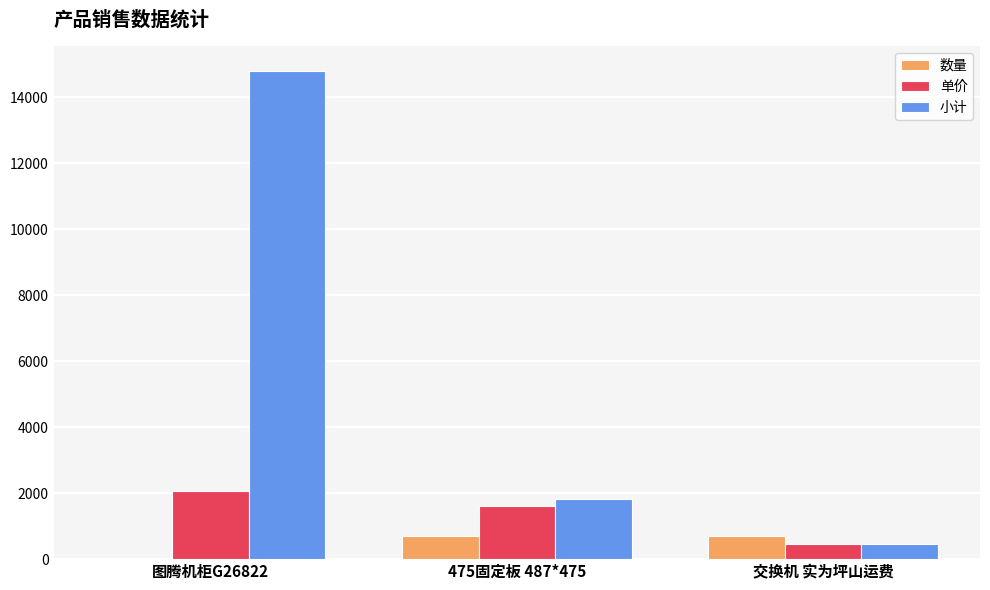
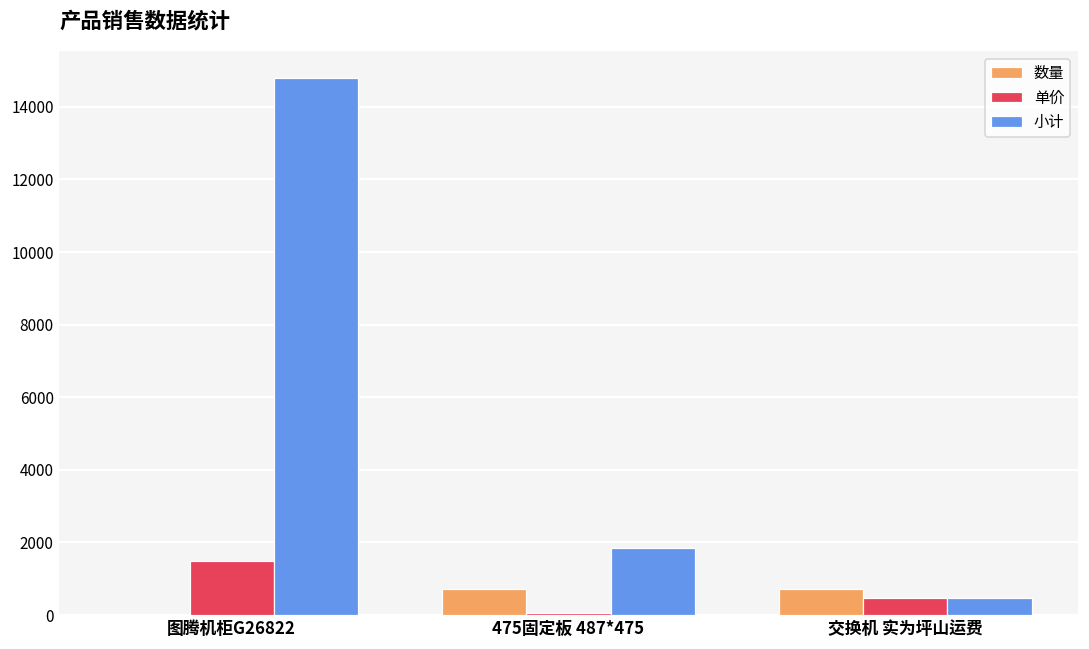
  {
    "数量": {
      "475固定板 487*475": 700,
      "交换机 实为坪山运费": 700
    },
    "单价": {
-     "图腾机柜G26822": 2100,
-     "475固定板 487*475": 1600,
+     "图腾机柜G26822": 1500,
+     "475固定板 487*475": 100,
      "交换机 实为坪山运费": 500
    },
    "小计": {
      "图腾机柜G26822": 14800,
      "475固定板 487*475": 1800,
      "交换机 实为坪山运费": 500
    }
  }
